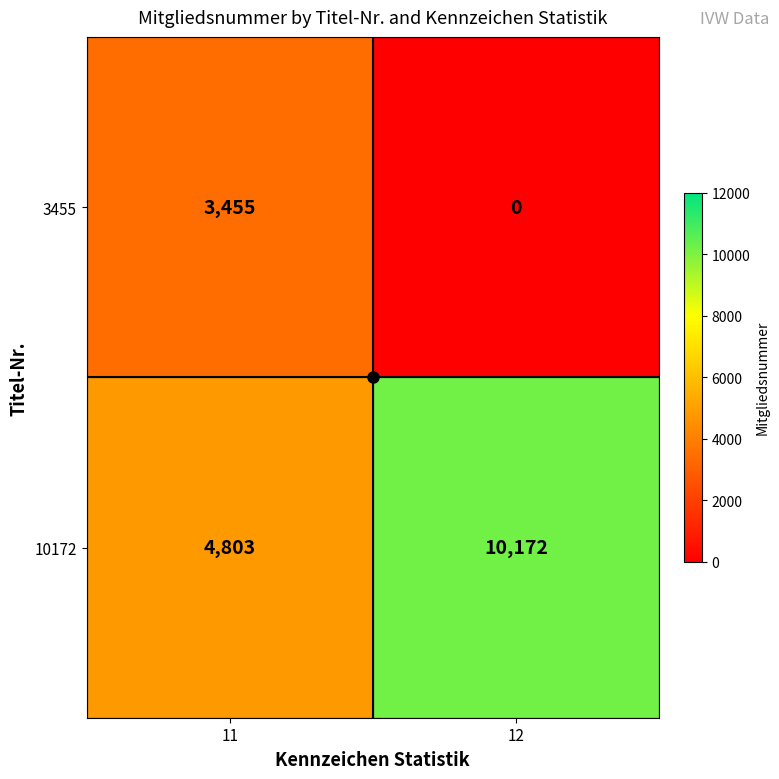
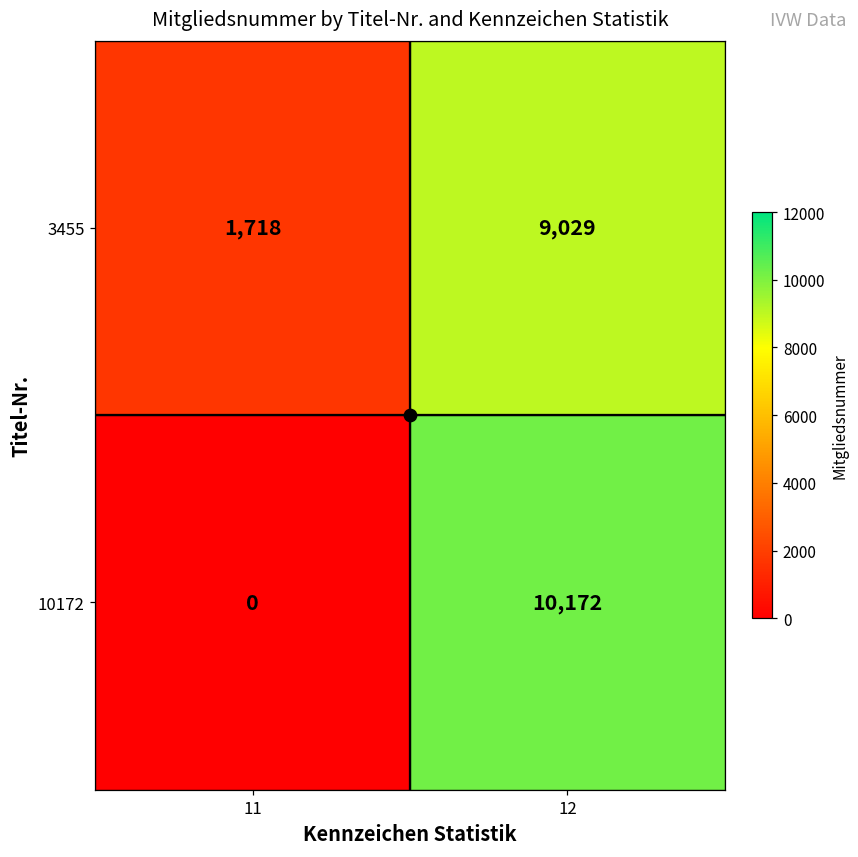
  {
    "3455": {
-     "11": "3,455",
-     "12": "0"
+     "11": "1,718",
+     "12": "9,029"
    },
    "10172": {
-     "11": "4,803",
+     "11": "0",
      "12": "10,172"
    }
  }
